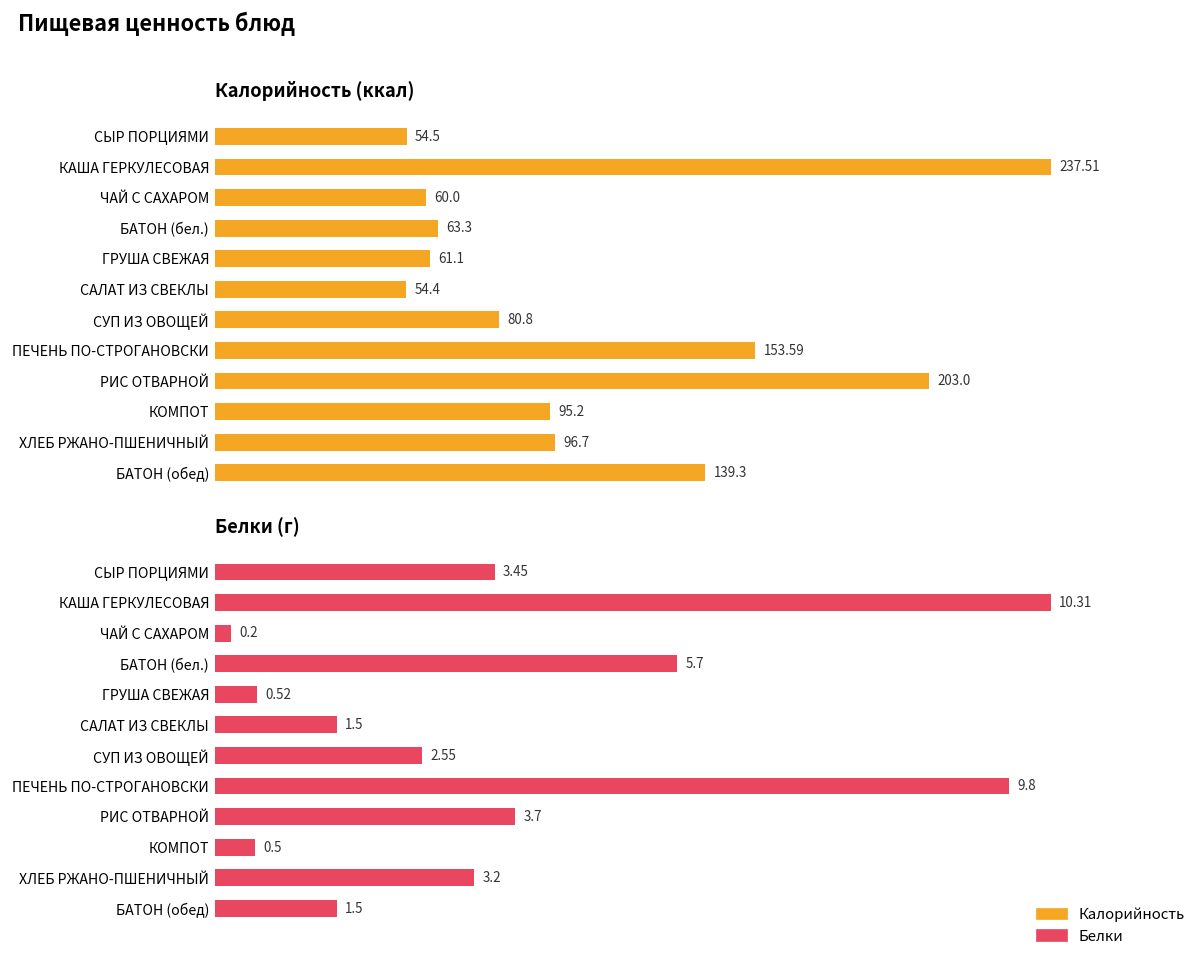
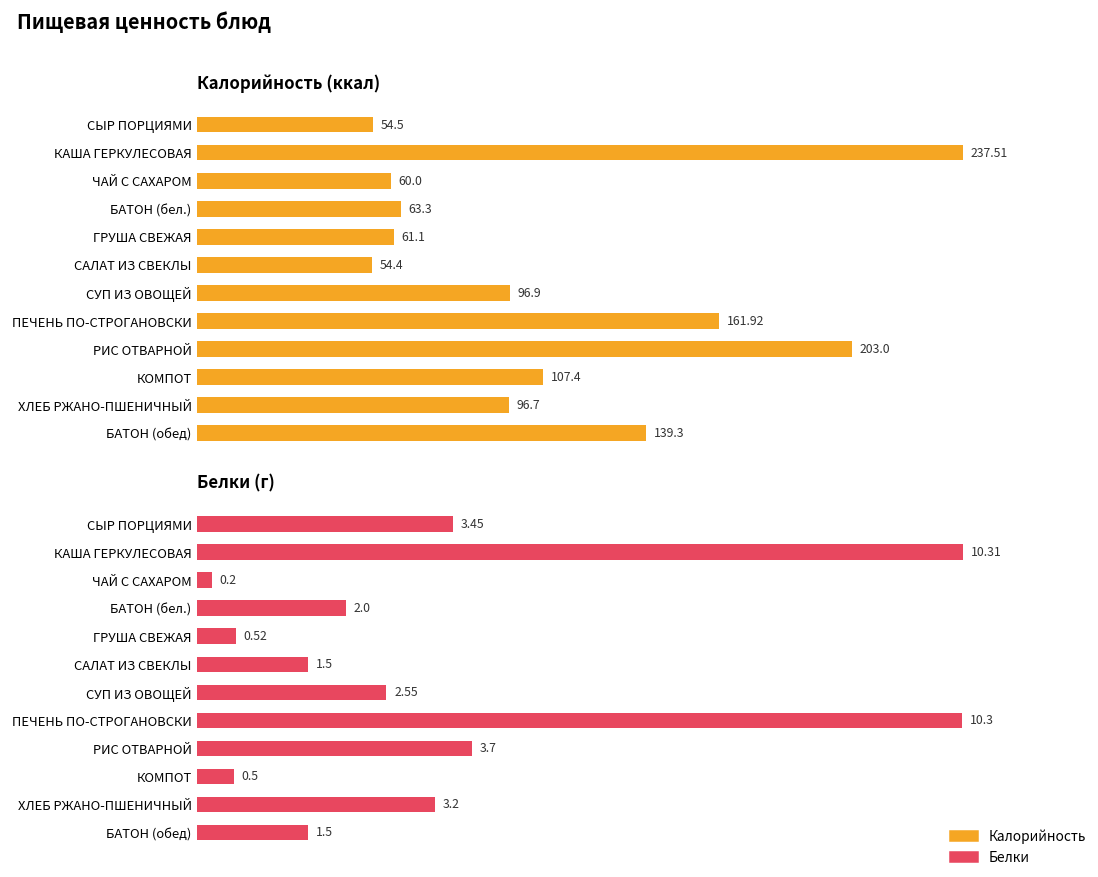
  {
    "Калорийность (ккал)": {
-     "СУП ИЗ ОВОЩЕЙ": 80.8,
-     "ПЕЧЕНЬ ПО-СТРОГАНОВСКИ": 153.59,
-     "КОМПОТ": 95.2
+     "СУП ИЗ ОВОЩЕЙ": 96.9,
+     "ПЕЧЕНЬ ПО-СТРОГАНОВСКИ": 161.92,
+     "КОМПОТ": 107.4
    },
    "Белки (г)": {
-     "БАТОН (бел.)": 5.7,
-     "ПЕЧЕНЬ ПО-СТРОГАНОВСКИ": 9.8
+     "БАТОН (бел.)": 2.0,
+     "ПЕЧЕНЬ ПО-СТРОГАНОВСКИ": 10.3
    }
  }
